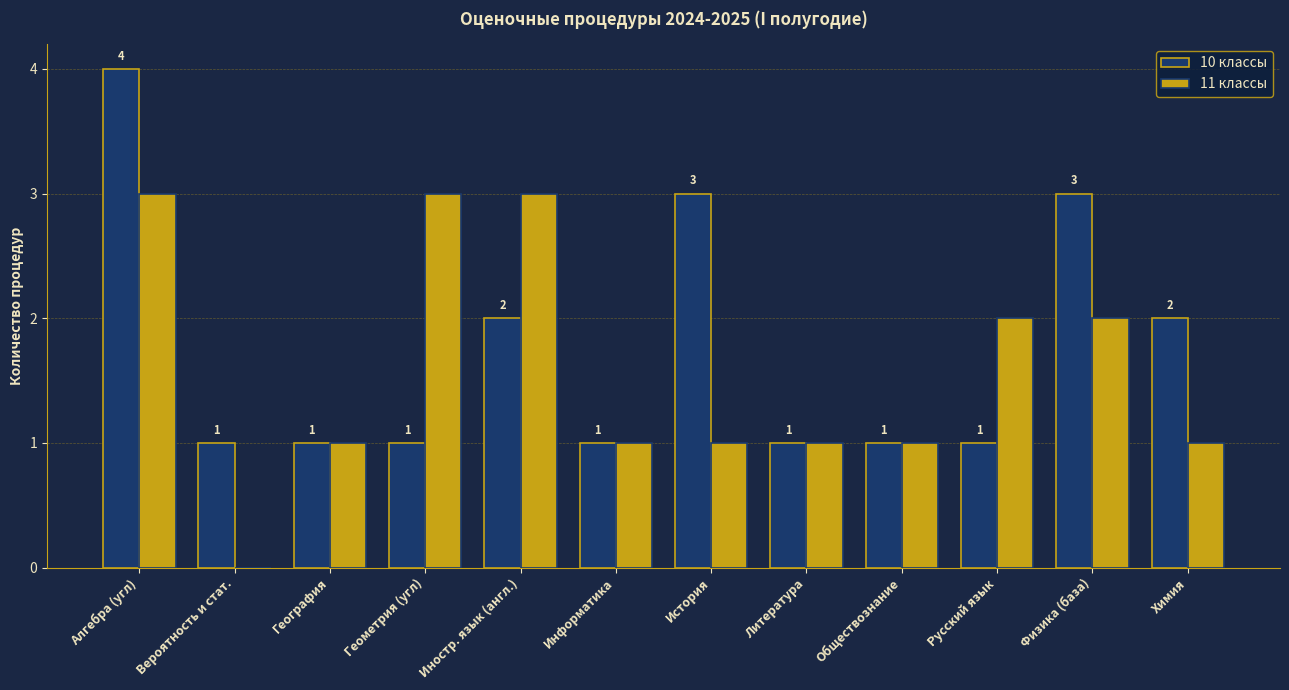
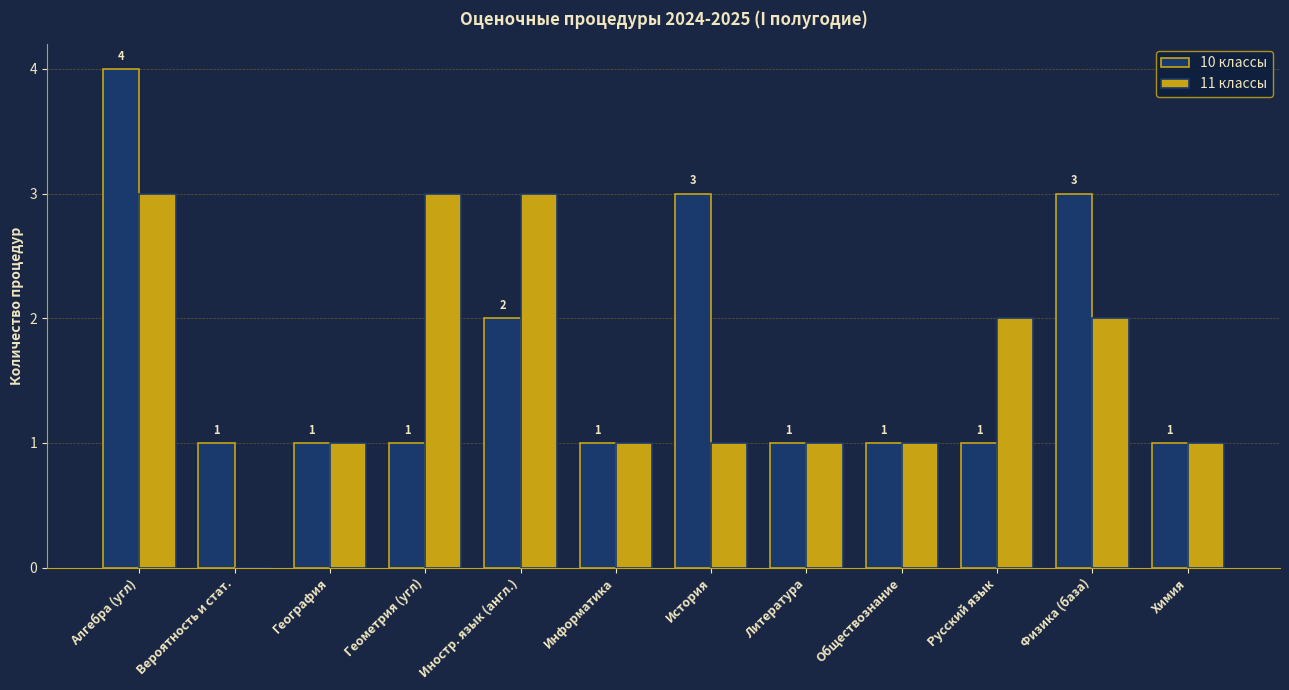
  {
    "10 классы": {
      "Алгебра (угл)": 4,
      "Вероятность и стат.": 1,
      "География": 1,
      "Геометрия (угл)": 1,
      "Иностр. язык (англ.)": 2,
      "Информатика": 1,
      "История": 3,
      "Литература": 1,
      "Обществознание": 1,
      "Русский язык": 1,
      "Физика (база)": 3,
-     "Химия": 2
+     "Химия": 1
    },
    "11 классы": {
      "Алгебра (угл)": 3.00,
      "Вероятность и стат.": 0.00,
      "Геометрия (угл)": 3.00,
      "Иностр. язык (англ.)": 3.00,
      "История": 1.00,
      "Русский язык": 2.00,
      "Физика (база)": 2.00,
      "Химия": 1.00
    }
  }
